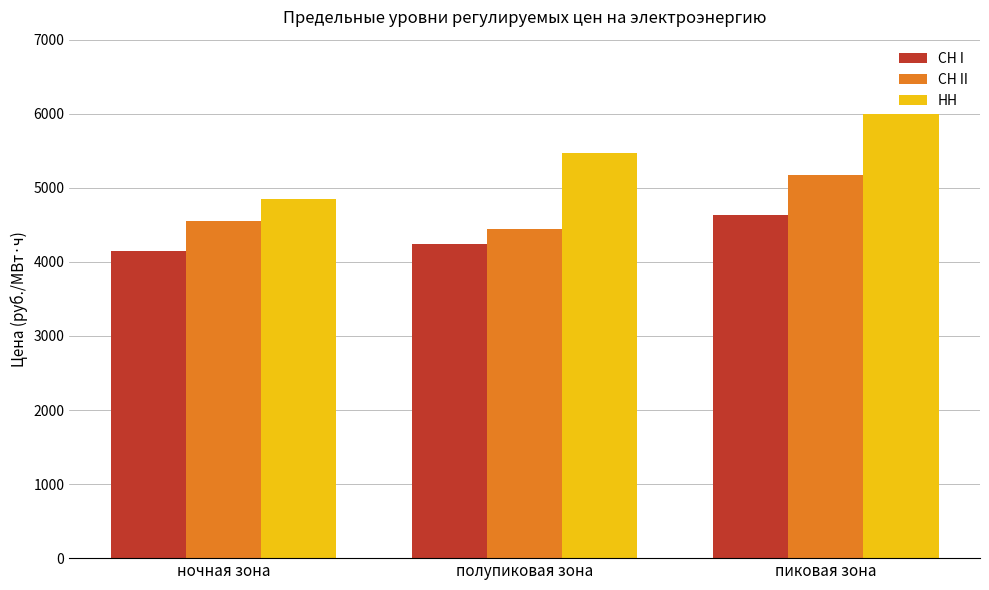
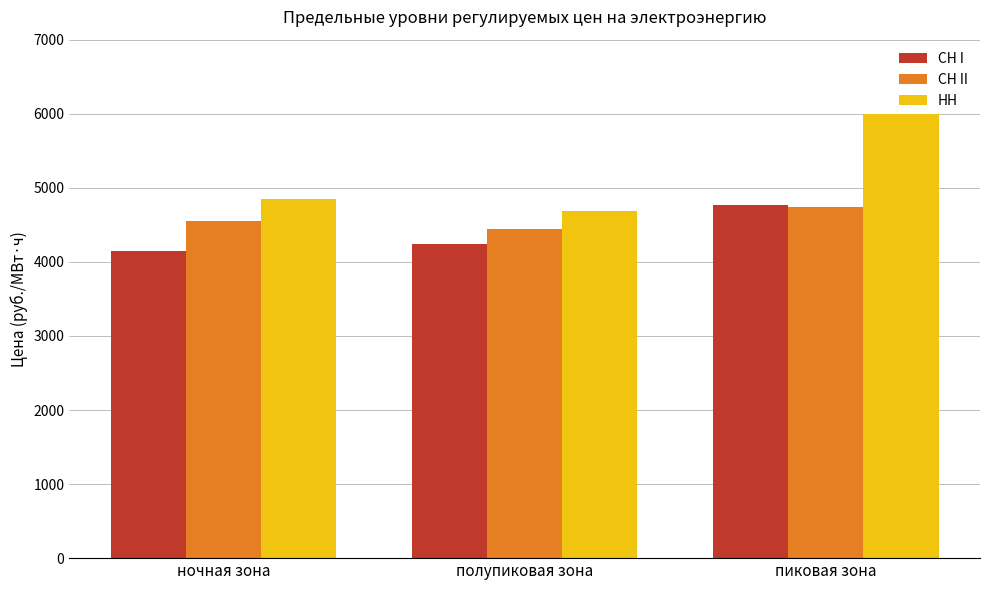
  {
    "СН I": {
      "ночная зона": 4200,
      "полупиковая зона": 4200,
-     "пиковая зона": 4600
+     "пиковая зона": 4800
    },
    "СН II": {
      "ночная зона": 4600,
      "полупиковая зона": 4500,
-     "пиковая зона": 5200
+     "пиковая зона": 4700
    },
    "НН": {
      "ночная зона": 4800,
-     "полупиковая зона": 5500,
+     "полупиковая зона": 4700,
      "пиковая зона": 6000
    }
  }
